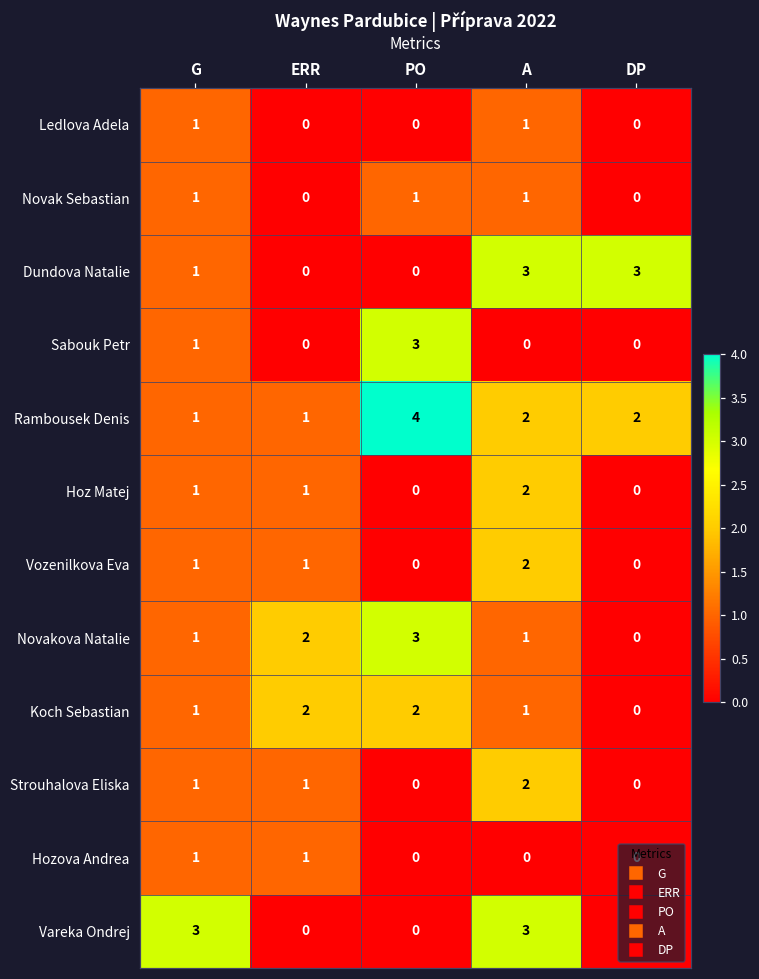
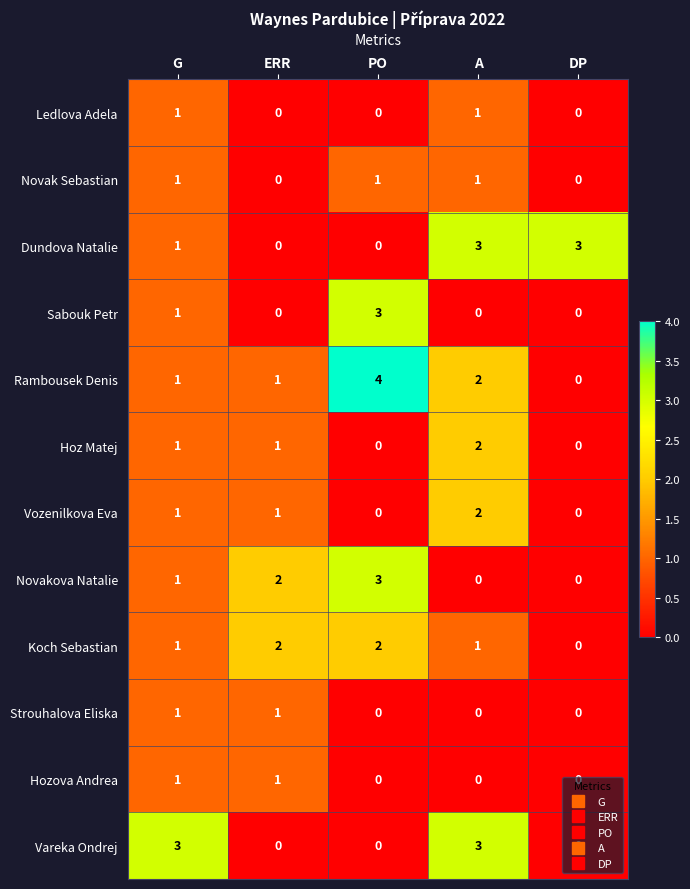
  {
    "Ledlova Adela": {
      "G": 1,
      "ERR": 0,
      "PO": 0,
      "A": 1,
      "DP": 0
    },
    "Novak Sebastian": {
      "G": 1,
      "ERR": 0,
      "PO": 1,
      "A": 1,
      "DP": 0
    },
    "Dundova Natalie": {
      "G": 1,
      "ERR": 0,
      "PO": 0,
      "A": 3,
      "DP": 3
    },
    "Sabouk Petr": {
      "G": 1,
      "ERR": 0,
      "PO": 3,
      "A": 0,
      "DP": 0
    },
    "Rambousek Denis": {
      "G": 1,
      "ERR": 1,
      "PO": 4,
      "A": 2,
-     "DP": 2
+     "DP": 0
    },
    "Hoz Matej": {
      "G": 1,
      "ERR": 1,
      "PO": 0,
      "A": 2,
      "DP": 0
    },
    "Vozenilkova Eva": {
      "G": 1,
      "ERR": 1,
      "PO": 0,
      "A": 2,
      "DP": 0
    },
    "Novakova Natalie": {
      "G": 1,
      "ERR": 2,
      "PO": 3,
-     "A": 1,
+     "A": 0,
      "DP": 0
    },
    "Koch Sebastian": {
      "G": 1,
      "ERR": 2,
      "PO": 2,
      "A": 1,
      "DP": 0
    },
    "Strouhalova Eliska": {
      "G": 1,
      "ERR": 1,
      "PO": 0,
-     "A": 2,
+     "A": 0,
      "DP": 0
    },
    "Hozova Andrea": {
      "G": 1,
      "ERR": 1,
      "PO": 0,
      "A": 0
    },
    "Vareka Ondrej": {
      "G": 3,
      "ERR": 0,
      "PO": 0,
      "A": 3
    }
  }
